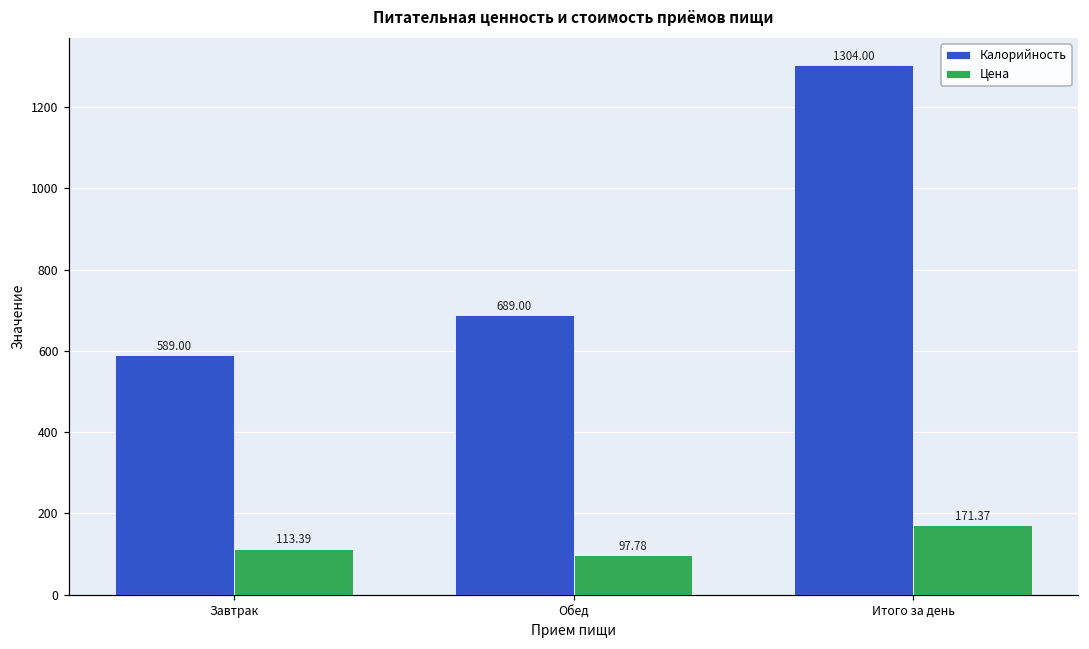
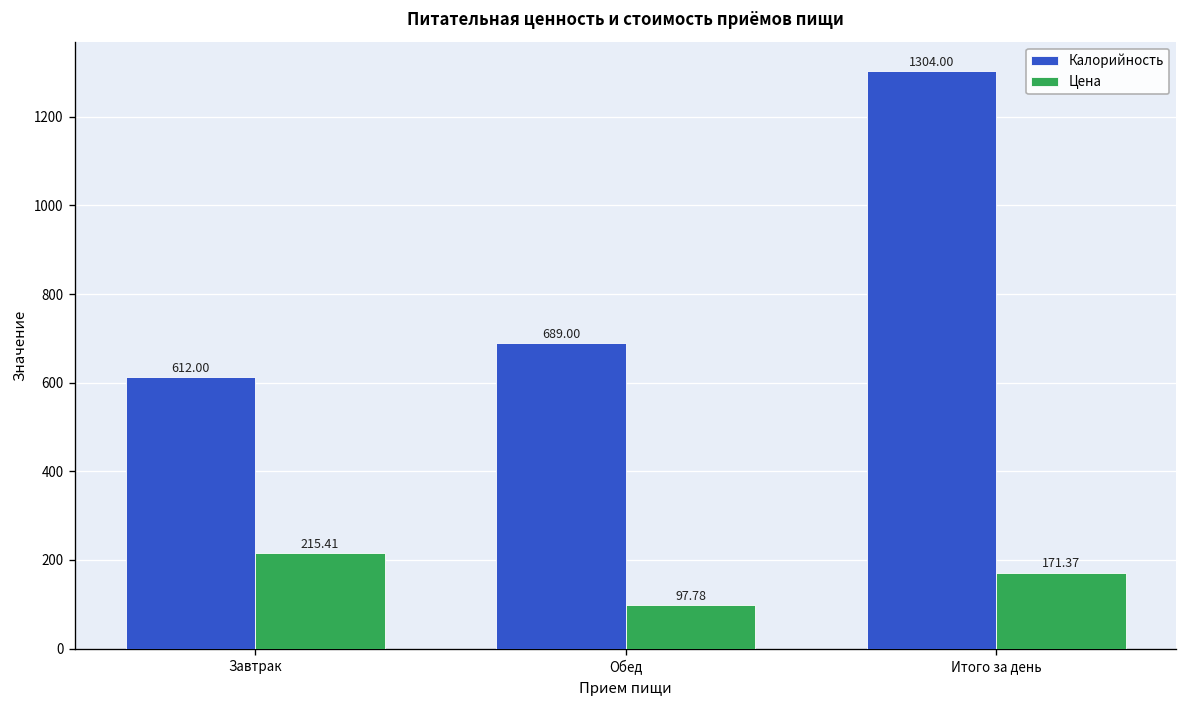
  {
    "Калорийность": {
-     "Завтрак": 589.00,
+     "Завтрак": 612.00,
      "Обед": 689.00,
      "Итого за день": 1304.00
    },
    "Цена": {
-     "Завтрак": 113.39,
+     "Завтрак": 215.41,
      "Обед": 97.78,
      "Итого за день": 171.37
    }
  }
